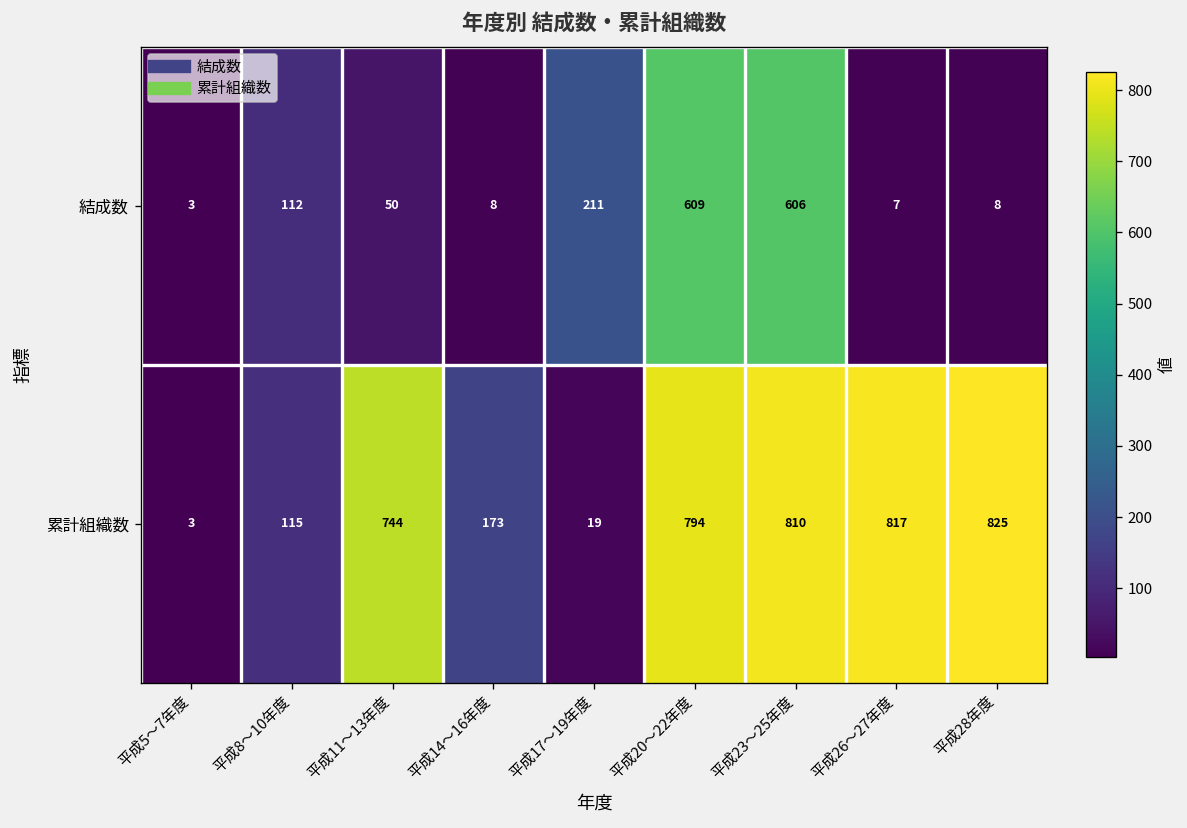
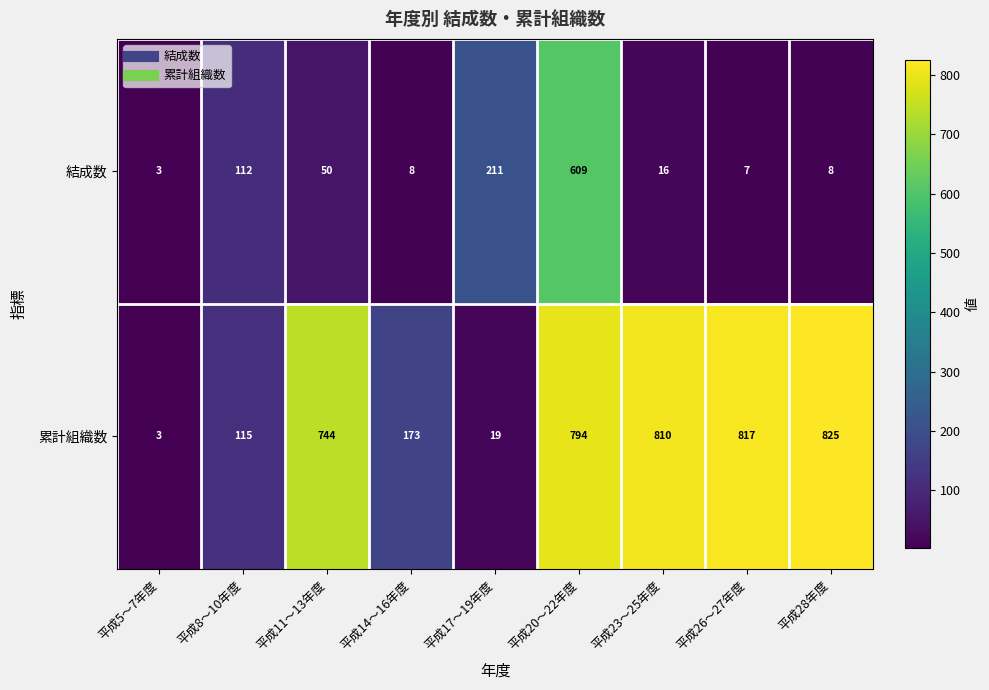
  {
    "結成数": {
      "平成5～7年度": 3,
      "平成8～10年度": 112,
      "平成11～13年度": 50,
      "平成14～16年度": 8,
      "平成17～19年度": 211,
      "平成20～22年度": 609,
-     "平成23～25年度": 606,
+     "平成23～25年度": 16,
      "平成26～27年度": 7,
      "平成28年度": 8
    },
    "累計組織数": {
      "平成5～7年度": 3,
      "平成8～10年度": 115,
      "平成11～13年度": 744,
      "平成14～16年度": 173,
      "平成17～19年度": 19,
      "平成20～22年度": 794,
      "平成23～25年度": 810,
      "平成26～27年度": 817,
      "平成28年度": 825
    }
  }
